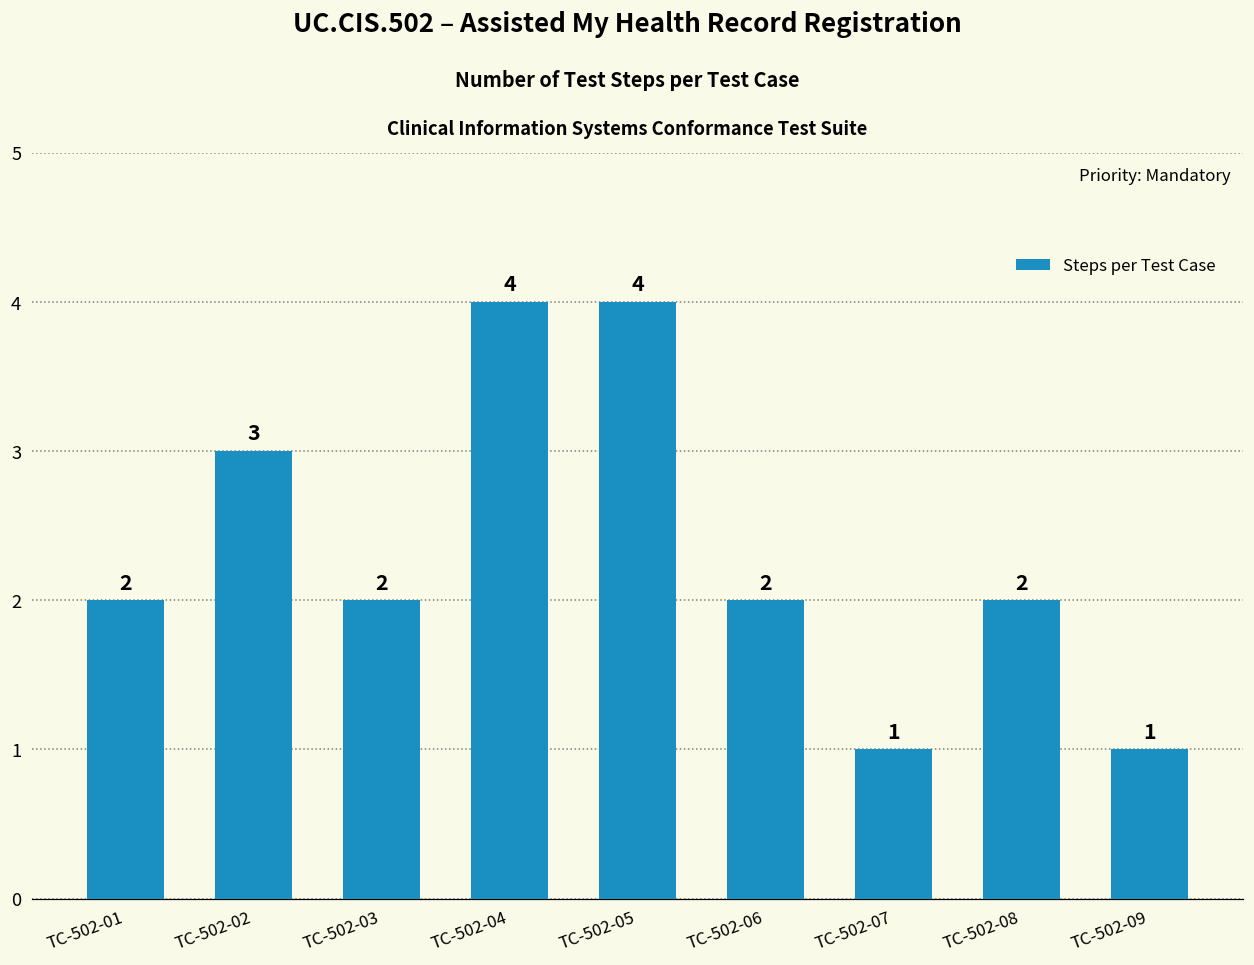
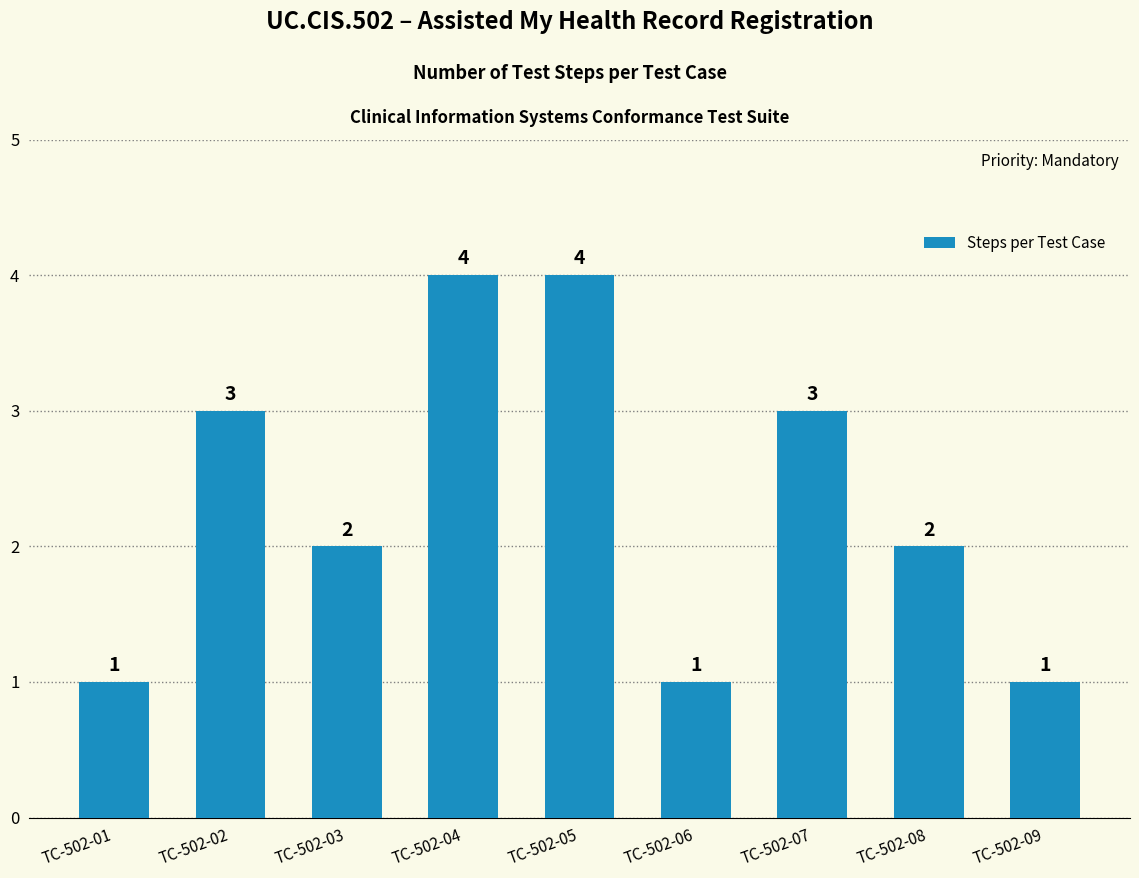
  {
-   "TC-502-01": 2,
+   "TC-502-01": 1,
    "TC-502-02": 3,
    "TC-502-03": 2,
    "TC-502-04": 4,
    "TC-502-05": 4,
-   "TC-502-06": 2,
-   "TC-502-07": 1,
+   "TC-502-06": 1,
+   "TC-502-07": 3,
    "TC-502-08": 2,
    "TC-502-09": 1
  }
